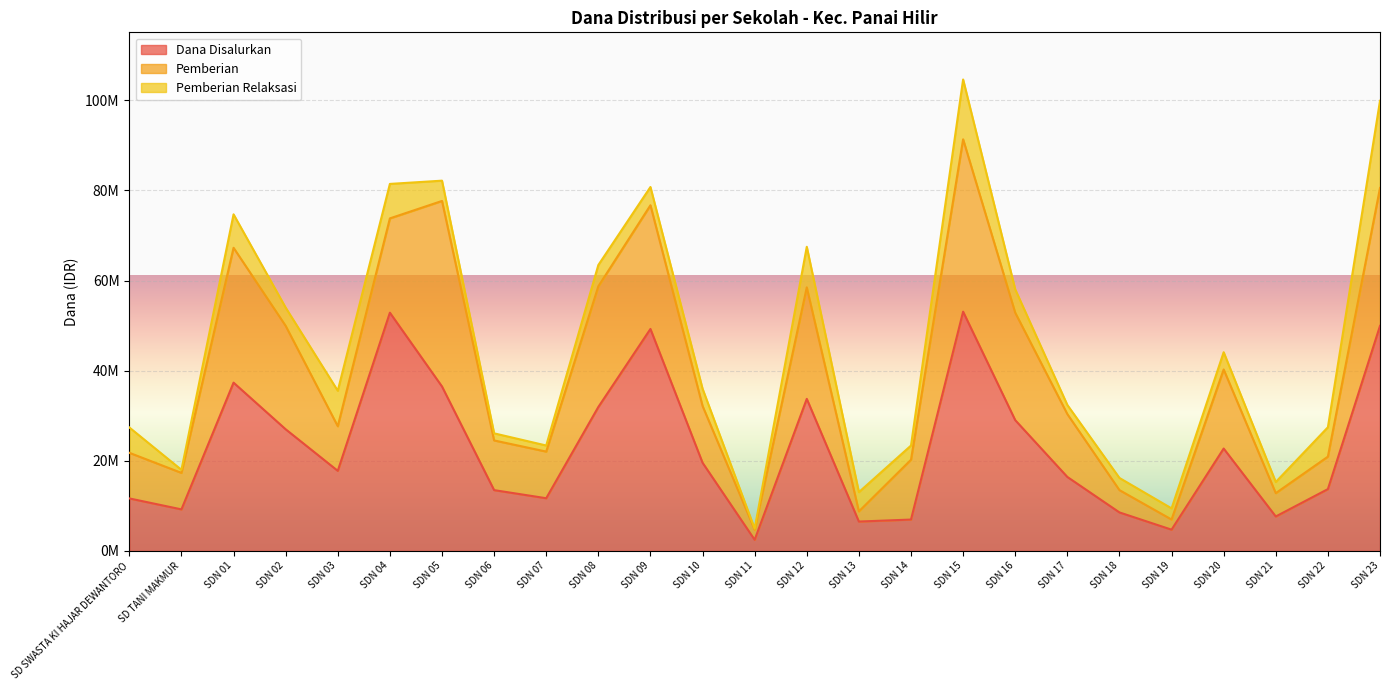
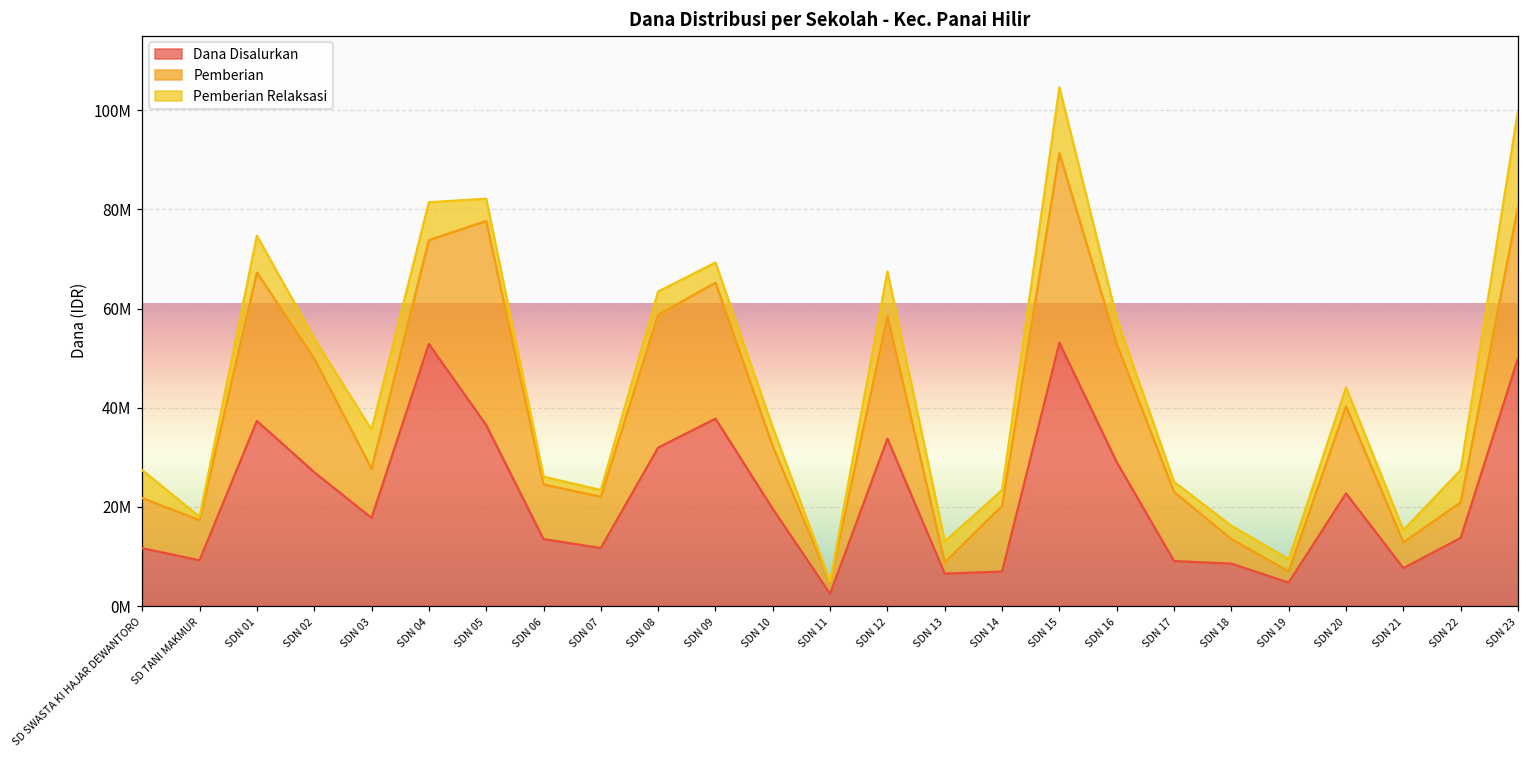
  {
    "Dana Disalurkan": {
      "SD SWASTA KI HAJAR DEWANTORO": 12000000,
      "SD TANI MAKMUR": 9000000,
      "SDN 01": 37000000,
      "SDN 02": 27000000,
      "SDN 03": 18000000,
      "SDN 04": 53000000,
      "SDN 05": 36000000,
      "SDN 06": 14000000,
      "SDN 07": 12000000,
      "SDN 08": 32000000,
-     "SDN 09": 49000000,
+     "SDN 09": 38000000,
      "SDN 10": 20000000,
      "SDN 11": 2000000,
      "SDN 12": 34000000,
      "SDN 13": 7000000,
      "SDN 14": 7000000,
      "SDN 15": 53000000,
      "SDN 16": 29000000,
-     "SDN 17": 16000000,
+     "SDN 17": 9000000,
      "SDN 18": 9000000,
      "SDN 19": 5000000,
      "SDN 20": 23000000,
      "SDN 21": 8000000,
      "SDN 22": 14000000,
      "SDN 23": 50000000
    }
  }
